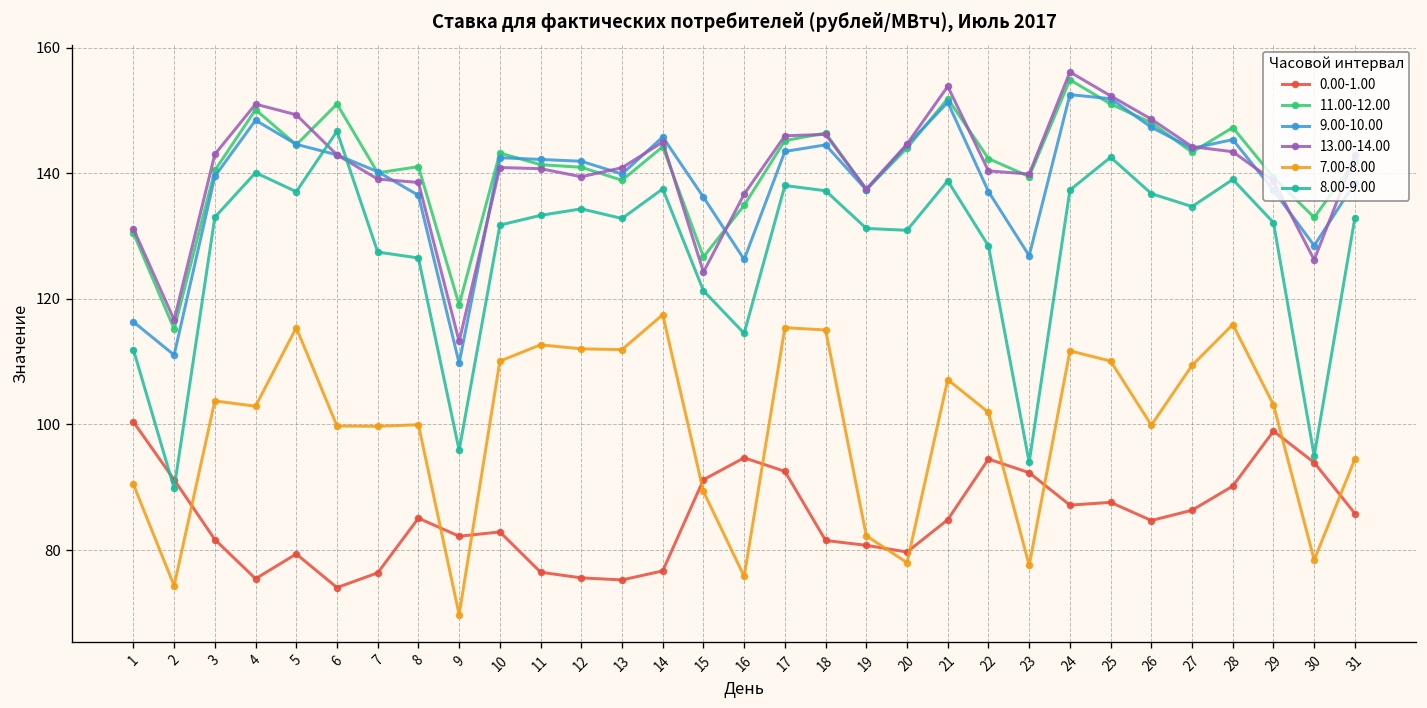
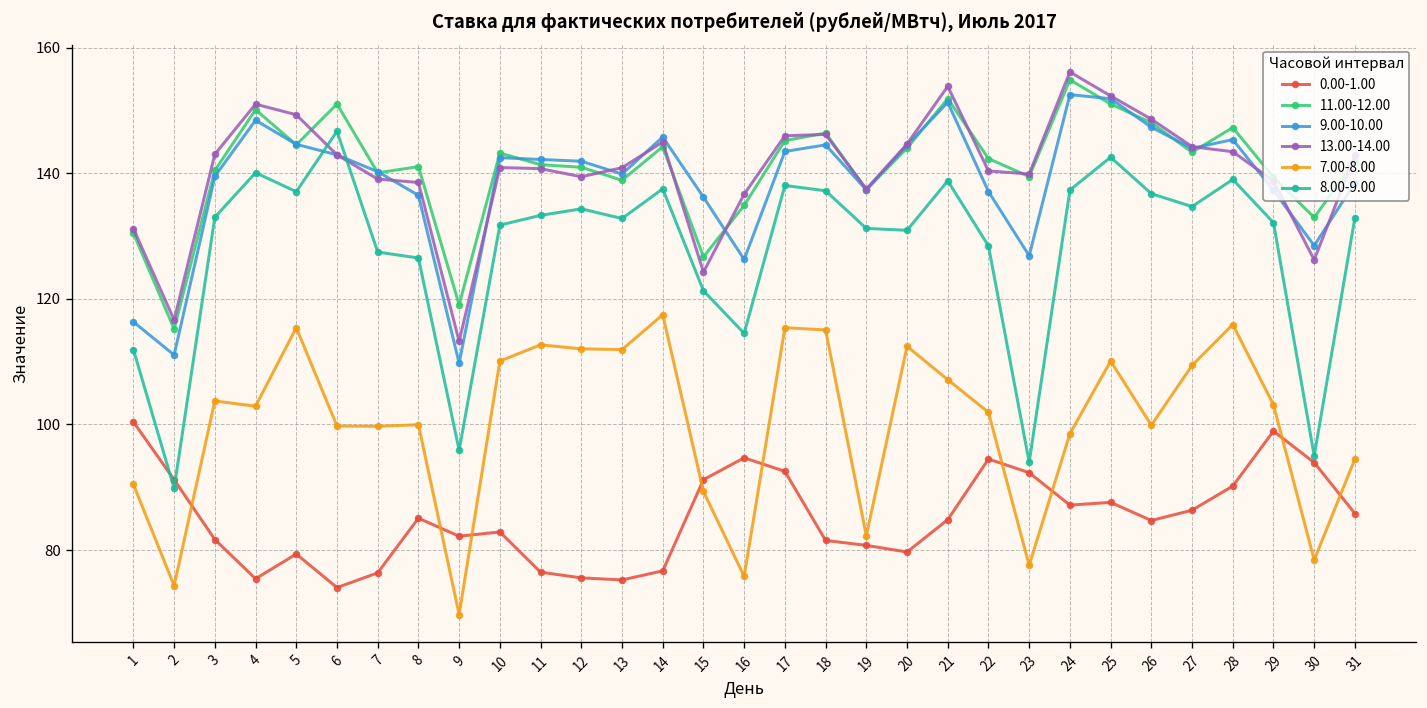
  {
    "0.00-1.00": {
      "1": 100,
      "2": 91,
      "3": 82,
      "4": 75,
      "5": 79,
      "6": 74,
      "7": 76,
      "8": 85,
      "9": 82,
      "10": 83,
      "11": 76,
      "12": 76,
      "13": 75,
      "14": 77,
      "15": 91,
      "16": 95,
      "17": 93,
      "18": 82,
      "19": 81,
      "20": 80,
      "21": 85,
      "22": 94,
      "23": 92,
      "24": 87,
      "25": 88,
      "26": 85,
      "27": 86,
      "28": 90,
      "29": 99,
      "30": 94,
      "31": 86
    },
    "9.00-10.00": {
      "1": 116,
      "2": 111,
      "3": 140,
      "4": 148,
      "8": 137,
      "9": 110,
      "10": 143,
      "11": 142,
      "12": 142,
      "13": 140,
      "14": 146,
      "15": 136,
      "16": 126,
      "17": 144,
      "18": 145,
      "21": 151,
      "22": 137,
      "23": 127,
      "24": 153,
      "26": 147,
      "28": 145,
      "29": 137,
      "30": 129
    },
    "13.00-14.00": {
      "1": 131,
      "2": 117,
      "3": 143,
      "4": 151,
      "5": 149,
      "7": 139,
      "8": 139,
      "9": 113,
      "10": 141,
      "11": 141,
      "12": 139,
      "13": 141,
      "14": 145,
      "15": 124,
      "16": 137,
      "17": 146,
      "21": 154,
      "22": 140,
      "24": 156,
      "26": 149,
      "28": 143,
      "30": 126
    },
    "7.00-8.00": {
      "1": 90,
      "2": 74,
      "3": 104,
      "4": 103,
      "5": 115,
      "6": 100,
      "7": 100,
      "8": 100,
      "9": 70,
      "10": 110,
      "11": 113,
      "12": 112,
      "13": 112,
      "14": 117,
      "15": 89,
      "16": 76,
      "17": 115,
      "18": 115,
      "19": 82,
-     "20": 78,
+     "20": 112,
      "21": 107,
      "22": 102,
      "23": 78,
-     "24": 112,
+     "24": 99,
      "25": 110,
      "26": 100,
      "27": 109,
      "28": 116,
      "29": 103,
      "30": 78,
      "31": 95
    }
  }
